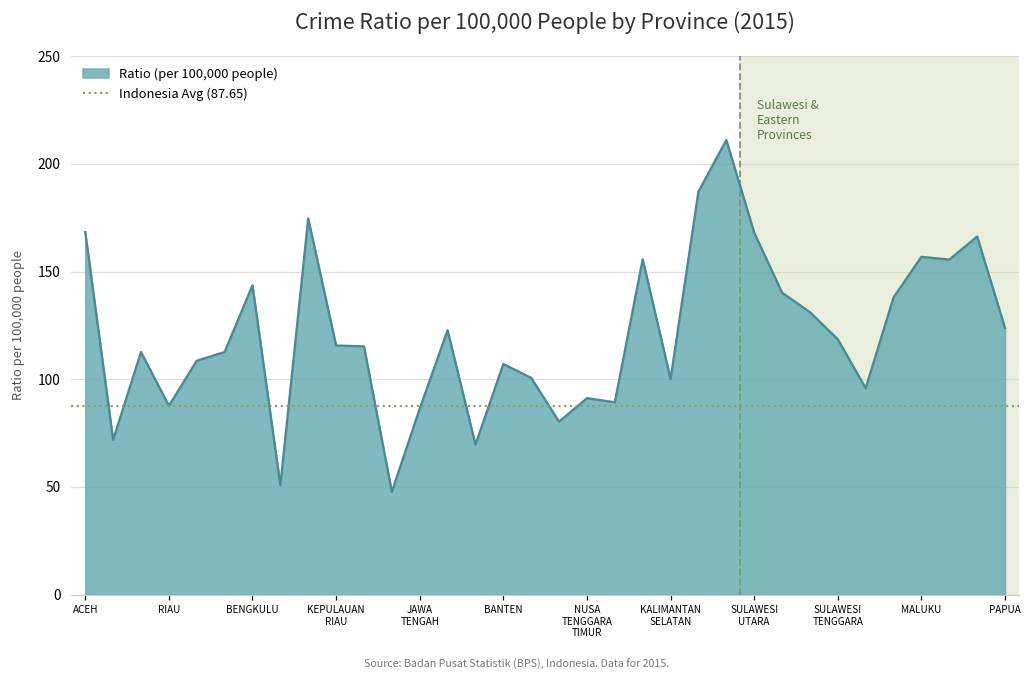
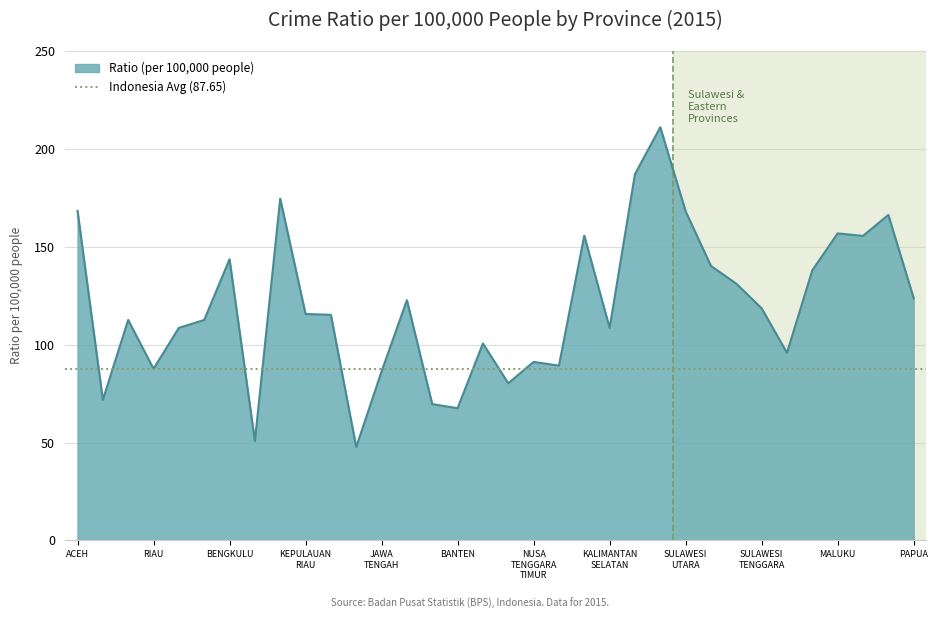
  {
    "ACEH": 168,
    "RIAU": 88,
    "BENGKULU": 144,
    "KEPULAUAN RIAU": 116,
    "JAWA TENGAH": 86,
-   "BANTEN": 107,
+   "BANTEN": 68,
    "NUSA TENGGARA TIMUR": 91,
-   "KALIMANTAN SELATAN": 100,
+   "KALIMANTAN SELATAN": 109,
    "SULAWESI UTARA": 168,
    "SULAWESI TENGGARA": 119,
    "MALUKU": 157,
    "PAPUA": 124
  }
